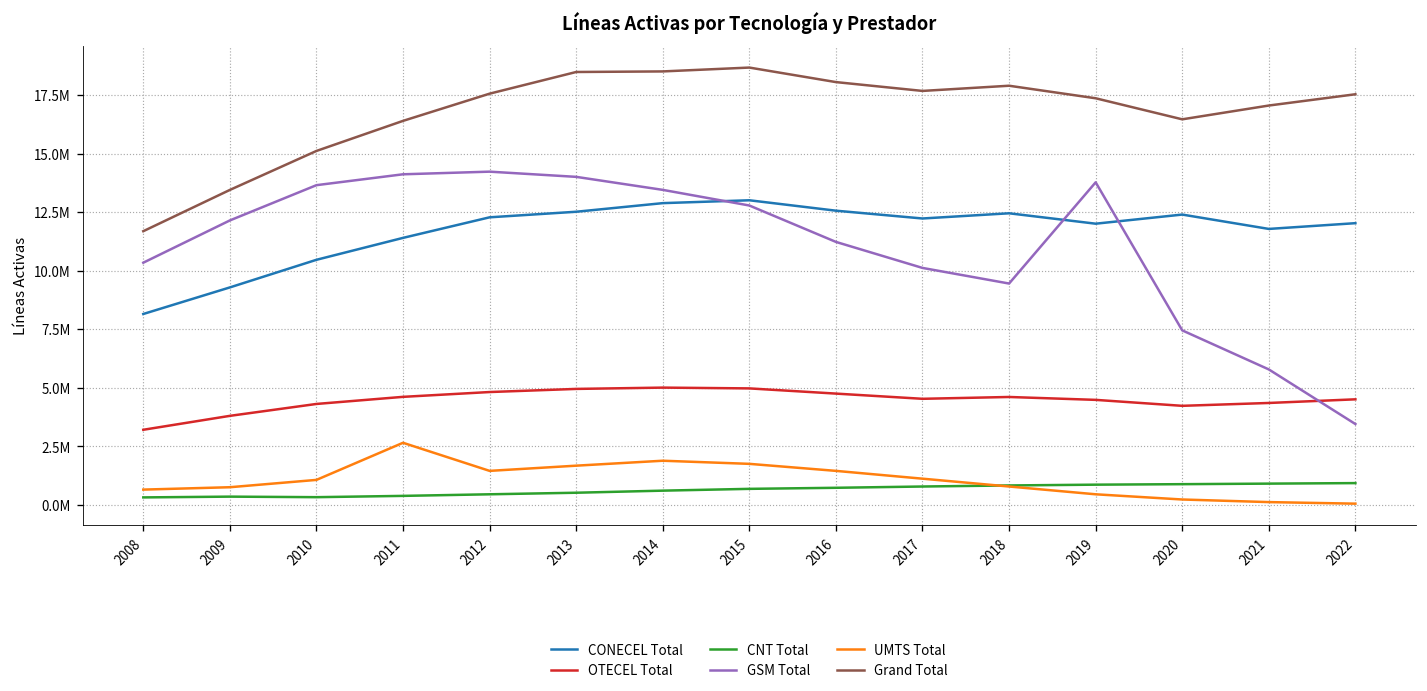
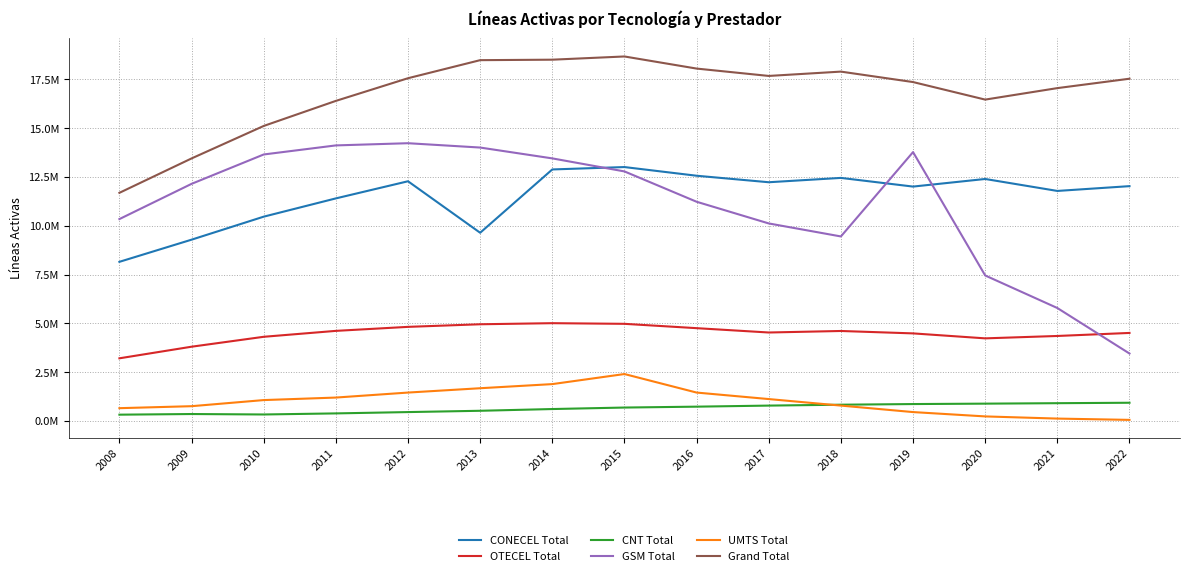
  {
    "CONECEL Total": {
      "2008": 8200000,
      "2009": 9300000,
      "2010": 10500000,
      "2011": 11400000,
      "2012": 12300000,
-     "2013": 12500000,
+     "2013": 9600000,
      "2014": 12900000,
      "2015": 13000000,
      "2016": 12600000,
      "2017": 12200000,
      "2018": 12500000,
      "2019": 12000000,
      "2020": 12400000,
      "2021": 11800000,
      "2022": 12000000
    },
    "OTECEL Total": {
      "2008": 3200000,
      "2009": 3800000,
      "2010": 4300000,
      "2011": 4600000,
      "2012": 4800000,
      "2013": 5000000,
      "2014": 5000000,
      "2015": 5000000,
      "2016": 4800000,
      "2017": 4500000,
      "2018": 4600000,
      "2019": 4500000,
      "2020": 4200000,
      "2021": 4400000,
      "2022": 4500000
    },
    "CNT Total": {
      "2008": 300000,
      "2009": 400000,
      "2010": 300000,
      "2011": 400000,
      "2012": 500000,
      "2013": 500000,
      "2014": 600000,
      "2015": 700000,
      "2016": 700000,
      "2017": 800000,
      "2019": 900000,
      "2020": 900000,
      "2021": 900000,
      "2022": 900000
    },
    "GSM Total": {
      "2008": 10300000,
      "2009": 12200000,
      "2010": 13700000,
      "2011": 14100000,
      "2012": 14200000,
      "2013": 14000000,
      "2014": 13500000,
      "2015": 12800000,
      "2016": 11200000,
      "2017": 10100000,
      "2018": 9500000,
      "2019": 13800000,
      "2020": 7500000,
      "2021": 5800000,
      "2022": 3500000
    },
    "UMTS Total": {
      "2008": 700000,
      "2009": 800000,
      "2010": 1100000,
-     "2011": 2700000,
+     "2011": 1200000,
      "2012": 1500000,
      "2013": 1700000,
      "2014": 1900000,
-     "2015": 1800000,
+     "2015": 2400000,
      "2016": 1500000,
      "2017": 1100000,
      "2019": 500000,
      "2020": 200000,
      "2021": 100000,
      "2022": 100000
    },
    "Grand Total": {
      "2008": 11700000,
      "2009": 13500000,
      "2010": 15100000,
      "2011": 16400000,
      "2012": 17600000,
      "2013": 18500000,
      "2014": 18500000,
      "2015": 18700000,
      "2016": 18100000,
      "2017": 17700000,
      "2018": 17900000,
      "2019": 17400000,
      "2020": 16500000,
      "2021": 17100000,
      "2022": 17500000
    }
  }
